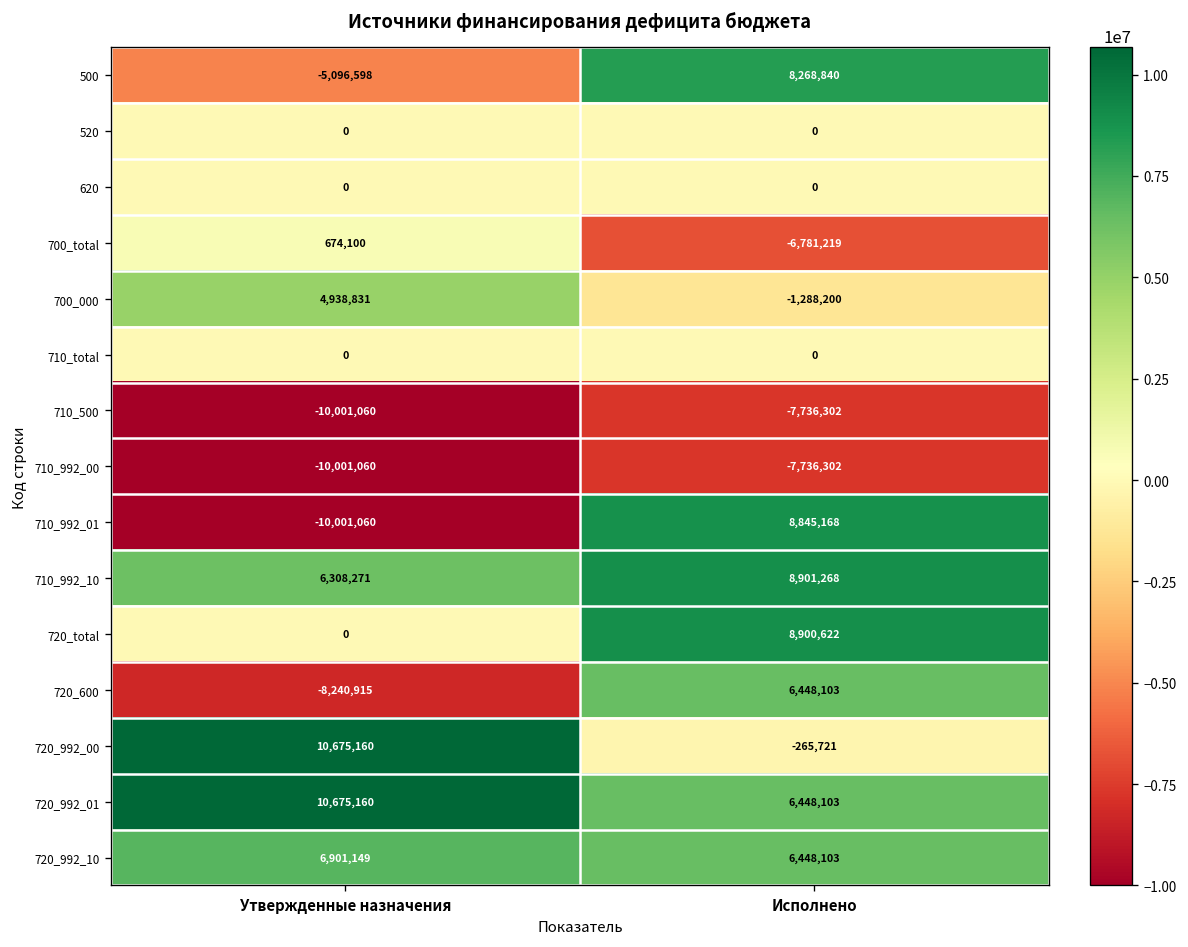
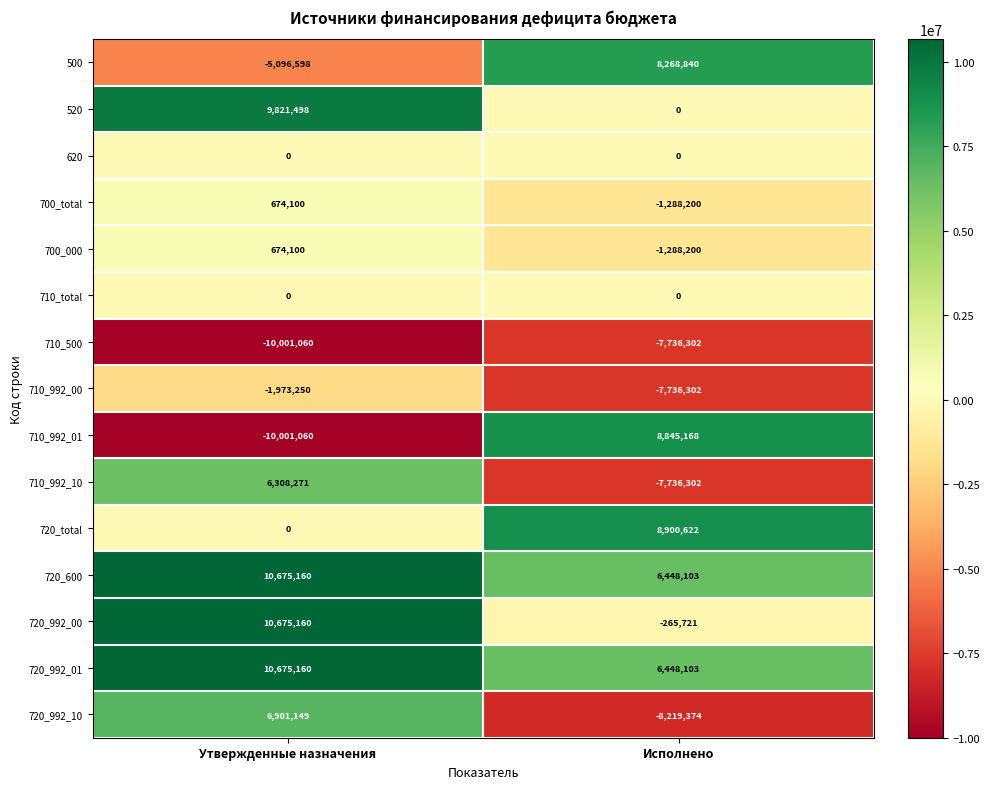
  {
    "500": {
      "Утвержденные назначения": "-5,096,598",
      "Исполнено": "8,268,840"
    },
    "520": {
-     "Утвержденные назначения": "0",
+     "Утвержденные назначения": "9,821,498",
      "Исполнено": "0"
    },
    "620": {
      "Утвержденные назначения": "0",
      "Исполнено": "0"
    },
    "700_total": {
      "Утвержденные назначения": "674,100",
-     "Исполнено": "-6,781,219"
+     "Исполнено": "-1,288,200"
    },
    "700_000": {
-     "Утвержденные назначения": "4,938,831",
+     "Утвержденные назначения": "674,100",
      "Исполнено": "-1,288,200"
    },
    "710_total": {
      "Утвержденные назначения": "0",
      "Исполнено": "0"
    },
    "710_500": {
      "Утвержденные назначения": "-10,001,060",
      "Исполнено": "-7,736,302"
    },
    "710_992_00": {
-     "Утвержденные назначения": "-10,001,060",
+     "Утвержденные назначения": "-1,973,250",
      "Исполнено": "-7,736,302"
    },
    "710_992_01": {
      "Утвержденные назначения": "-10,001,060",
      "Исполнено": "8,845,168"
    },
    "710_992_10": {
      "Утвержденные назначения": "6,308,271",
-     "Исполнено": "8,901,268"
+     "Исполнено": "-7,736,302"
    },
    "720_total": {
      "Утвержденные назначения": "0",
      "Исполнено": "8,900,622"
    },
    "720_600": {
-     "Утвержденные назначения": "-8,240,915",
+     "Утвержденные назначения": "10,675,160",
      "Исполнено": "6,448,103"
    },
    "720_992_00": {
      "Утвержденные назначения": "10,675,160",
      "Исполнено": "-265,721"
    },
    "720_992_01": {
      "Утвержденные назначения": "10,675,160",
      "Исполнено": "6,448,103"
    },
    "720_992_10": {
      "Утвержденные назначения": "6,901,149",
-     "Исполнено": "6,448,103"
+     "Исполнено": "-8,219,374"
    }
  }
